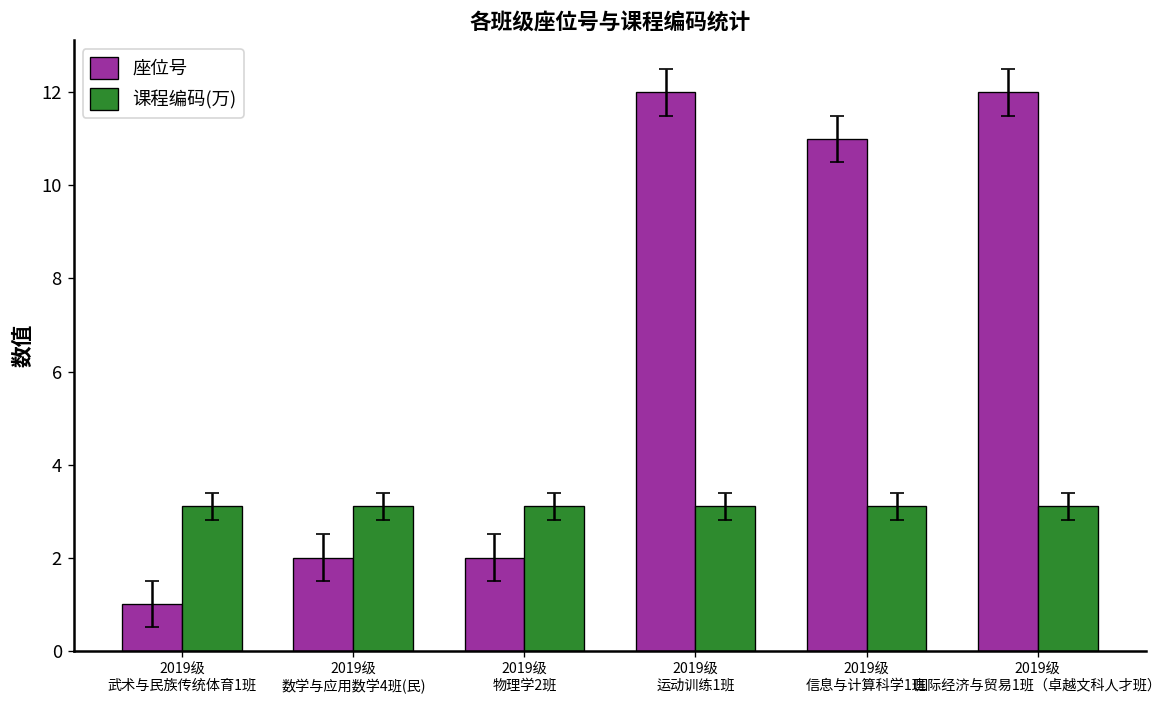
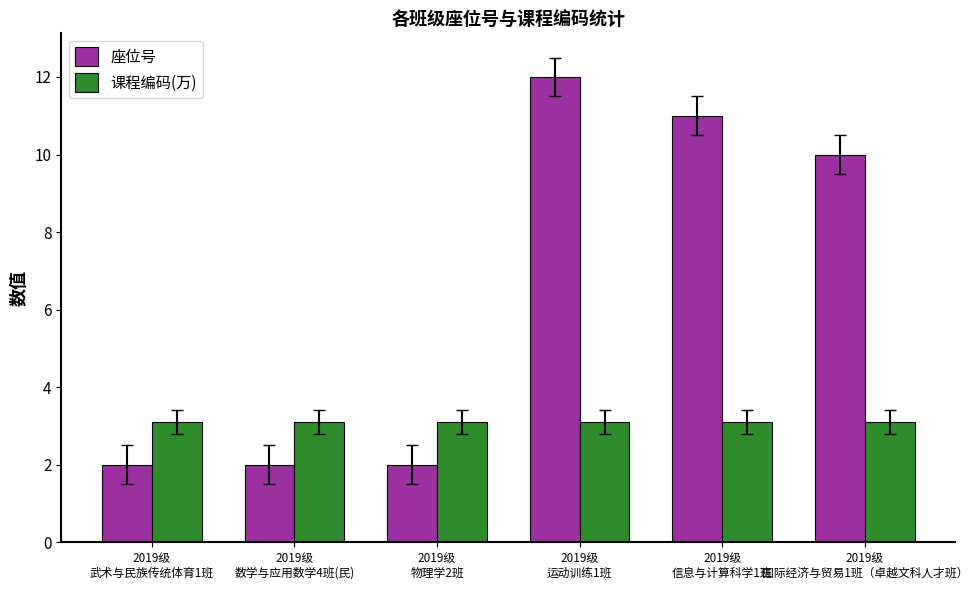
  {
    "座位号": {
-     "2019级 武术与民族传统体育1班": 1,
+     "2019级 武术与民族传统体育1班": 2,
      "2019级 数学与应用数学4班(民)": 2,
      "2019级 物理学2班": 2,
      "2019级 运动训练1班": 12,
      "2019级 信息与计算科学1班": 11,
-     "2019级 国际经济与贸易1班（卓越文科人才班）": 12
+     "2019级 国际经济与贸易1班（卓越文科人才班）": 10
    },
    "课程编码(万)": {
      "2019级 武术与民族传统体育1班": 3.1,
      "2019级 数学与应用数学4班(民)": 3.1,
      "2019级 物理学2班": 3.1,
      "2019级 运动训练1班": 3.1,
      "2019级 信息与计算科学1班": 3.1,
      "2019级 国际经济与贸易1班（卓越文科人才班）": 3.1
    }
  }
